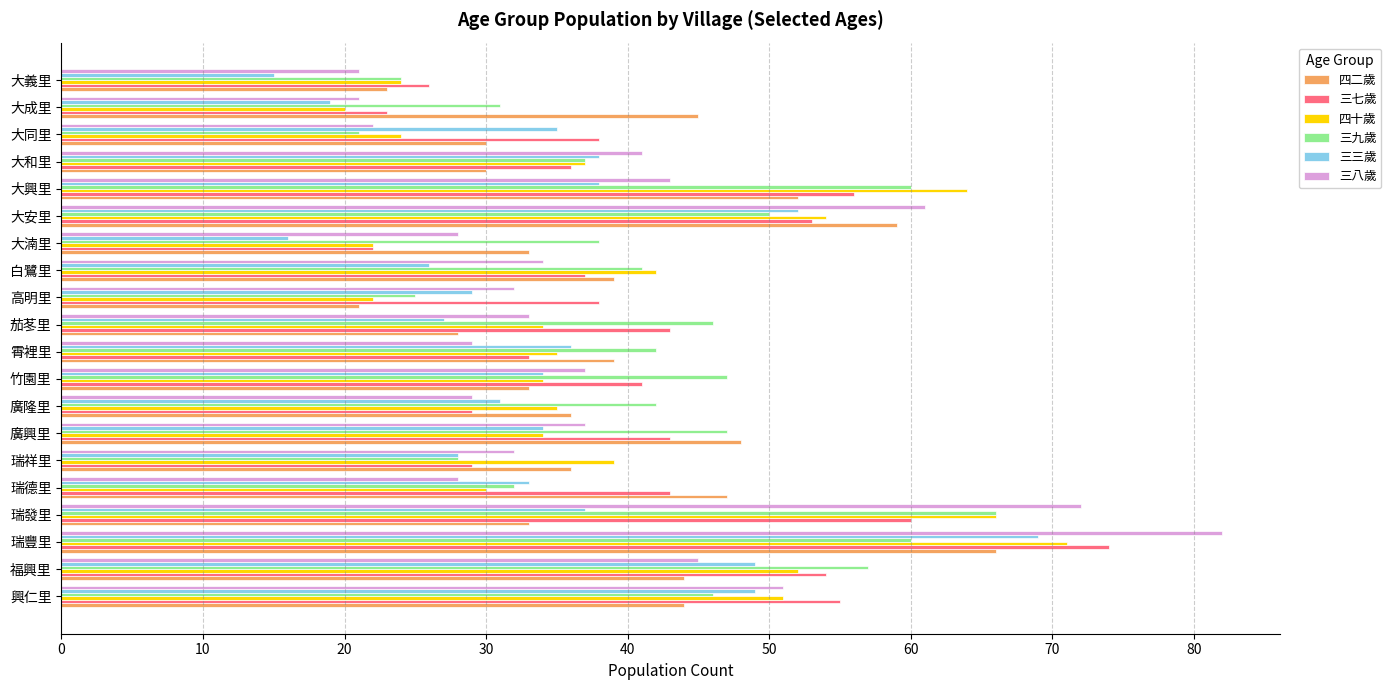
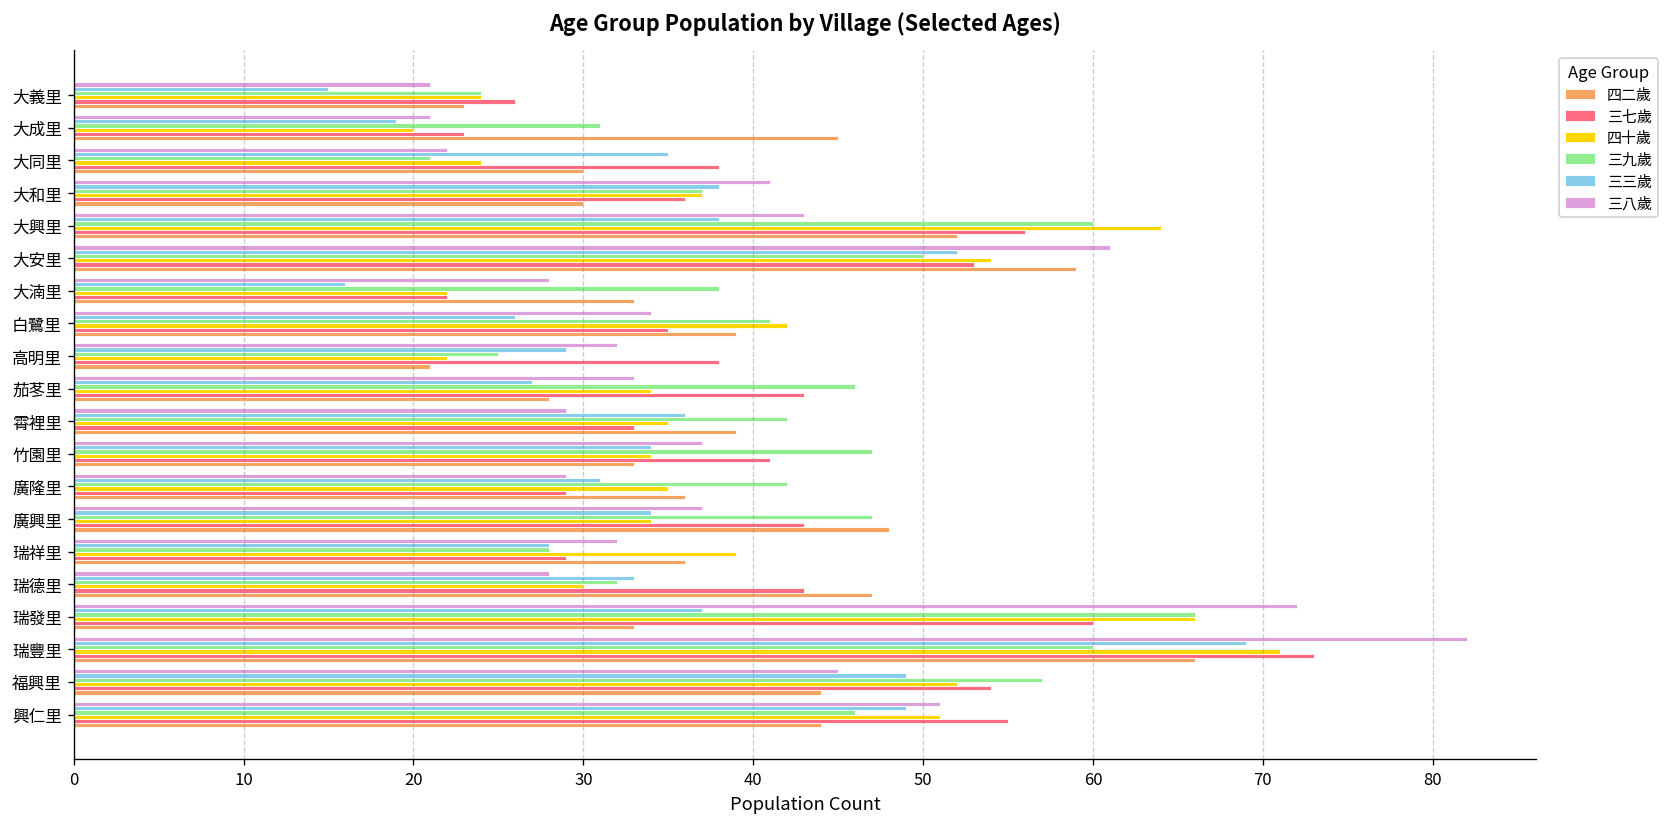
  {
    "四二歲": {
      "大義里": 23,
      "大成里": 45,
      "大同里": 30,
      "大和里": 30,
      "大興里": 52,
      "大安里": 59,
      "大湳里": 33,
      "白鷺里": 39,
      "高明里": 21,
      "茄苳里": 28,
      "霄裡里": 39,
      "竹園里": 33,
      "廣隆里": 36,
      "廣興里": 48,
      "瑞祥里": 36,
      "瑞德里": 47,
      "瑞發里": 33,
      "瑞豐里": 66,
      "福興里": 44,
      "興仁里": 44
    },
    "三七歲": {
      "大義里": 26,
      "大成里": 23,
      "大同里": 38,
      "大和里": 36,
      "大興里": 56,
      "大安里": 53,
      "大湳里": 22,
-     "白鷺里": 37,
+     "白鷺里": 35,
      "高明里": 38,
      "茄苳里": 43,
      "霄裡里": 33,
      "竹園里": 41,
      "廣隆里": 29,
      "廣興里": 43,
      "瑞祥里": 29,
      "瑞德里": 43,
      "瑞發里": 60,
-     "瑞豐里": 74,
+     "瑞豐里": 73,
      "福興里": 54,
      "興仁里": 55
    },
    "四十歲": {
      "大義里": 24,
      "大成里": 20,
      "大同里": 24,
      "大和里": 37,
      "大興里": 64,
      "大安里": 54,
      "大湳里": 22,
      "白鷺里": 42,
      "高明里": 22,
      "茄苳里": 34,
      "霄裡里": 35,
      "竹園里": 34,
      "廣隆里": 35,
      "廣興里": 34,
      "瑞祥里": 39,
      "瑞德里": 30,
      "瑞發里": 66,
      "瑞豐里": 71,
      "福興里": 52,
      "興仁里": 51
    },
    "三九歲": {
      "大義里": 24,
      "大成里": 31,
      "大同里": 21,
      "大和里": 37,
      "大興里": 60,
      "大安里": 50,
      "大湳里": 38,
      "白鷺里": 41,
      "高明里": 25,
      "茄苳里": 46,
      "霄裡里": 42,
      "竹園里": 47,
      "廣隆里": 42,
      "廣興里": 47,
      "瑞祥里": 28,
      "瑞德里": 32,
      "瑞發里": 66,
      "瑞豐里": 60,
      "福興里": 57,
      "興仁里": 46
    },
    "三三歲": {
      "大義里": 15,
      "大成里": 19,
      "大同里": 35,
      "大和里": 38,
      "大興里": 38,
      "大安里": 52,
      "大湳里": 16,
      "白鷺里": 26,
      "高明里": 29,
      "茄苳里": 27,
      "霄裡里": 36,
      "竹園里": 34,
      "廣隆里": 31,
      "廣興里": 34,
      "瑞祥里": 28,
      "瑞德里": 33,
      "瑞發里": 37,
      "瑞豐里": 69,
      "福興里": 49,
      "興仁里": 49
    },
    "三八歲": {
      "大義里": 21,
      "大成里": 21,
      "大同里": 22,
      "大和里": 41,
      "大興里": 43,
      "大安里": 61,
      "大湳里": 28,
      "白鷺里": 34,
      "高明里": 32,
      "茄苳里": 33,
      "霄裡里": 29,
      "竹園里": 37,
      "廣隆里": 29,
      "廣興里": 37,
      "瑞祥里": 32,
      "瑞德里": 28,
      "瑞發里": 72,
      "瑞豐里": 82,
      "福興里": 45,
      "興仁里": 51
    }
  }
